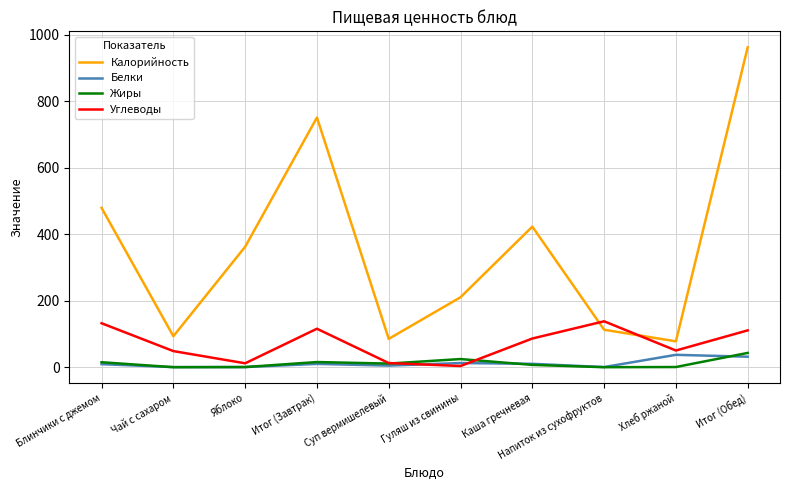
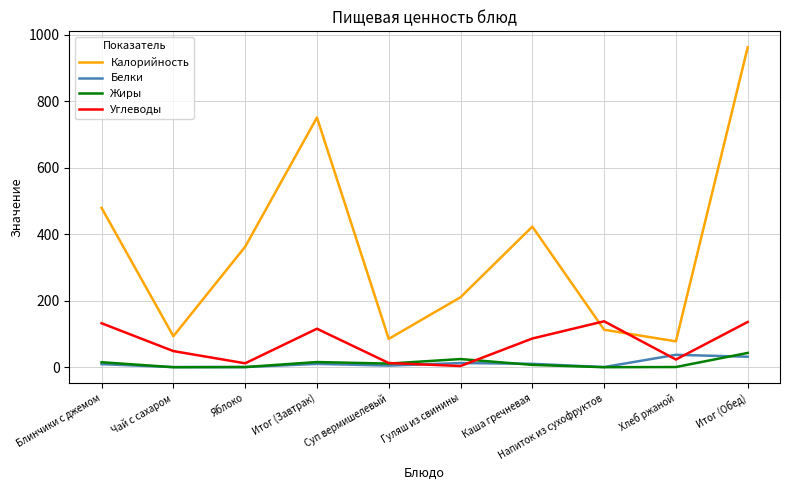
  {
    "Калорийность": {
      "Блинчики с джемом": 480,
      "Чай с сахаром": 90,
      "Яблоко": 360,
      "Итог (Завтрак)": 750,
      "Суп вермишелевый": 90,
      "Гуляш из свинины": 210,
      "Каша гречневая": 420,
      "Напиток из сухофруктов": 110,
      "Хлеб ржаной": 80,
      "Итог (Обед)": 960
    },
    "Белки": {
      "Гуляш из свинины": 10,
      "Хлеб ржаной": 40,
      "Итог (Обед)": 30
    },
    "Жиры": {
      "Гуляш из свинины": 20,
      "Хлеб ржаной": 0,
      "Итог (Обед)": 40
    },
    "Углеводы": {
      "Блинчики с джемом": 130,
      "Чай с сахаром": 50,
      "Яблоко": 10,
      "Итог (Завтрак)": 120,
      "Гуляш из свинины": 0,
      "Каша гречневая": 90,
      "Напиток из сухофруктов": 140,
-     "Хлеб ржаной": 50,
-     "Итог (Обед)": 110
+     "Хлеб ржаной": 20,
+     "Итог (Обед)": 140
    }
  }
